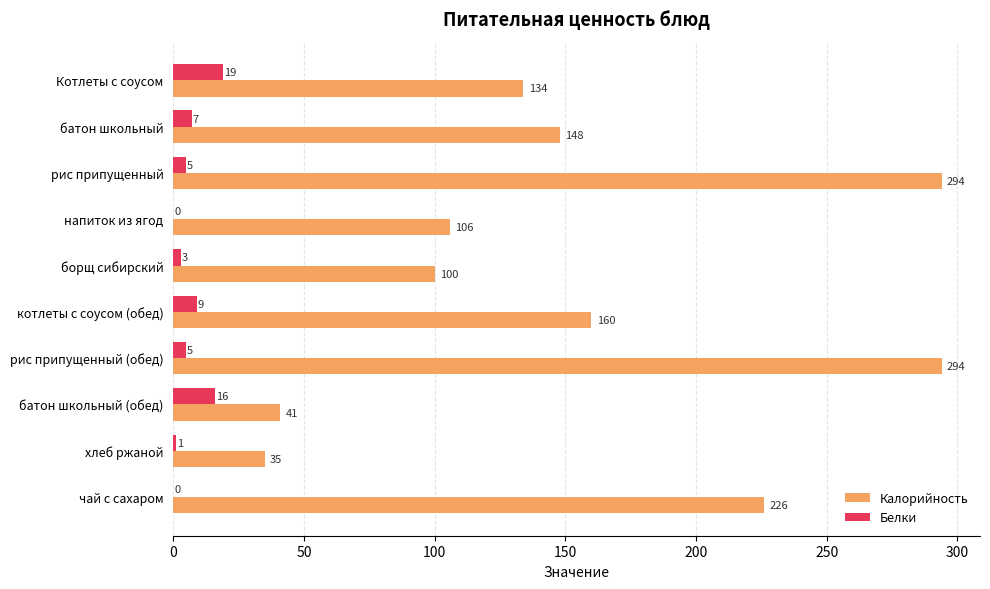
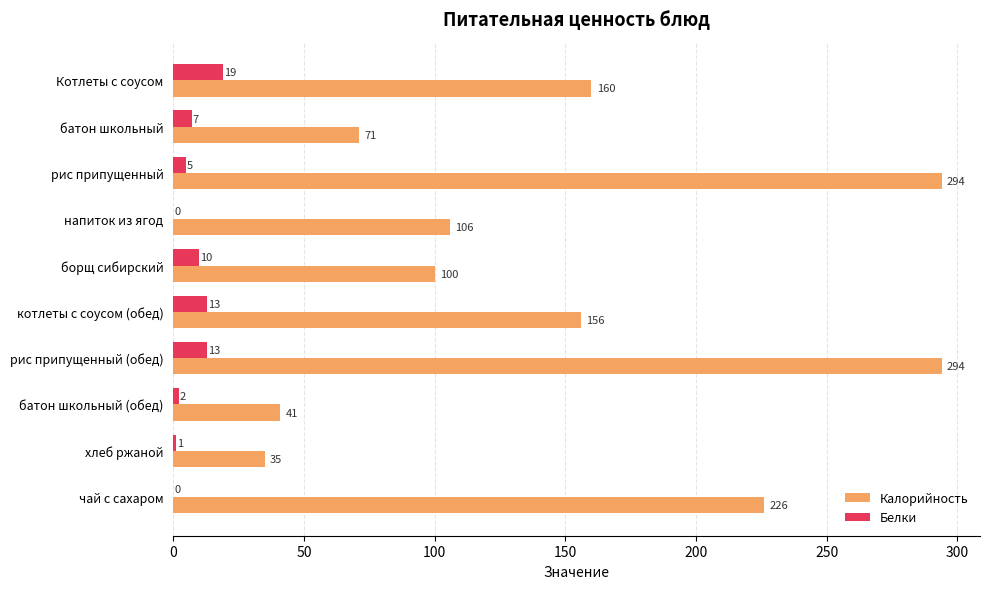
  {
    "Калорийность": {
-     "Котлеты с соусом": 134,
-     "батон школьный": 148,
+     "Котлеты с соусом": 160,
+     "батон школьный": 71,
      "рис припущенный": 294,
      "напиток из ягод": 106,
      "борщ сибирский": 100,
-     "котлеты с соусом (обед)": 160,
+     "котлеты с соусом (обед)": 156,
      "рис припущенный (обед)": 294,
      "батон школьный (обед)": 41,
      "хлеб ржаной": 35,
      "чай с сахаром": 226
    },
    "Белки": {
      "Котлеты с соусом": 19,
      "батон школьный": 7,
      "рис припущенный": 5,
      "напиток из ягод": 0,
-     "борщ сибирский": 3,
-     "котлеты с соусом (обед)": 9,
-     "рис припущенный (обед)": 5,
-     "батон школьный (обед)": 16,
+     "борщ сибирский": 10,
+     "котлеты с соусом (обед)": 13,
+     "рис припущенный (обед)": 13,
+     "батон школьный (обед)": 2,
      "хлеб ржаной": 1,
      "чай с сахаром": 0
    }
  }
